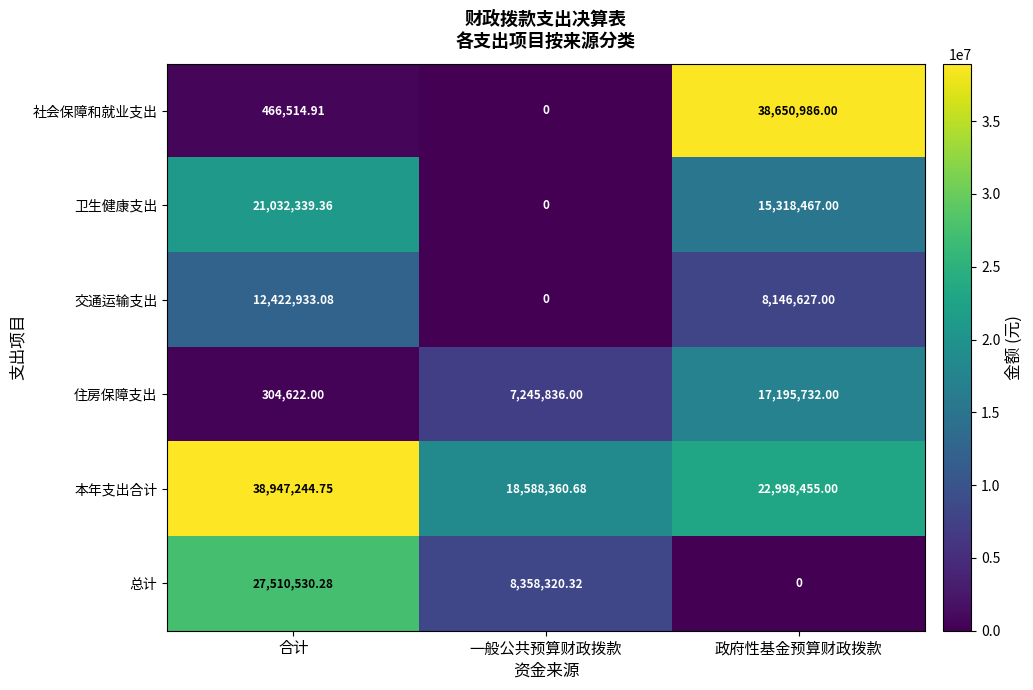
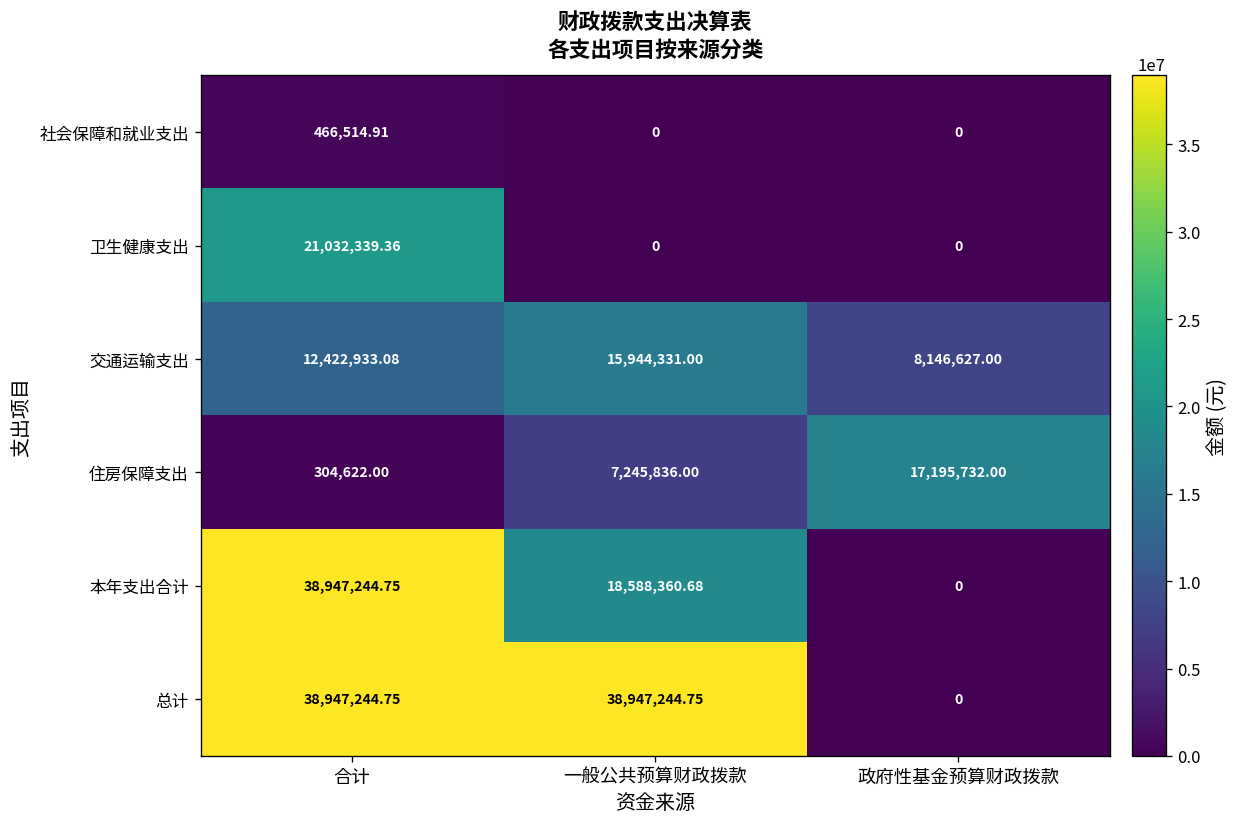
  {
    "社会保障和就业支出": {
      "合计": "466,514.91",
      "一般公共预算财政拨款": "0",
-     "政府性基金预算财政拨款": "38,650,986.00"
+     "政府性基金预算财政拨款": "0"
    },
    "卫生健康支出": {
      "合计": "21,032,339.36",
      "一般公共预算财政拨款": "0",
-     "政府性基金预算财政拨款": "15,318,467.00"
+     "政府性基金预算财政拨款": "0"
    },
    "交通运输支出": {
      "合计": "12,422,933.08",
-     "一般公共预算财政拨款": "0",
+     "一般公共预算财政拨款": "15,944,331.00",
      "政府性基金预算财政拨款": "8,146,627.00"
    },
    "住房保障支出": {
      "合计": "304,622.00",
      "一般公共预算财政拨款": "7,245,836.00",
      "政府性基金预算财政拨款": "17,195,732.00"
    },
    "本年支出合计": {
      "合计": "38,947,244.75",
      "一般公共预算财政拨款": "18,588,360.68",
-     "政府性基金预算财政拨款": "22,998,455.00"
+     "政府性基金预算财政拨款": "0"
    },
    "总计": {
-     "合计": "27,510,530.28",
-     "一般公共预算财政拨款": "8,358,320.32",
+     "合计": "38,947,244.75",
+     "一般公共预算财政拨款": "38,947,244.75",
      "政府性基金预算财政拨款": "0"
    }
  }
